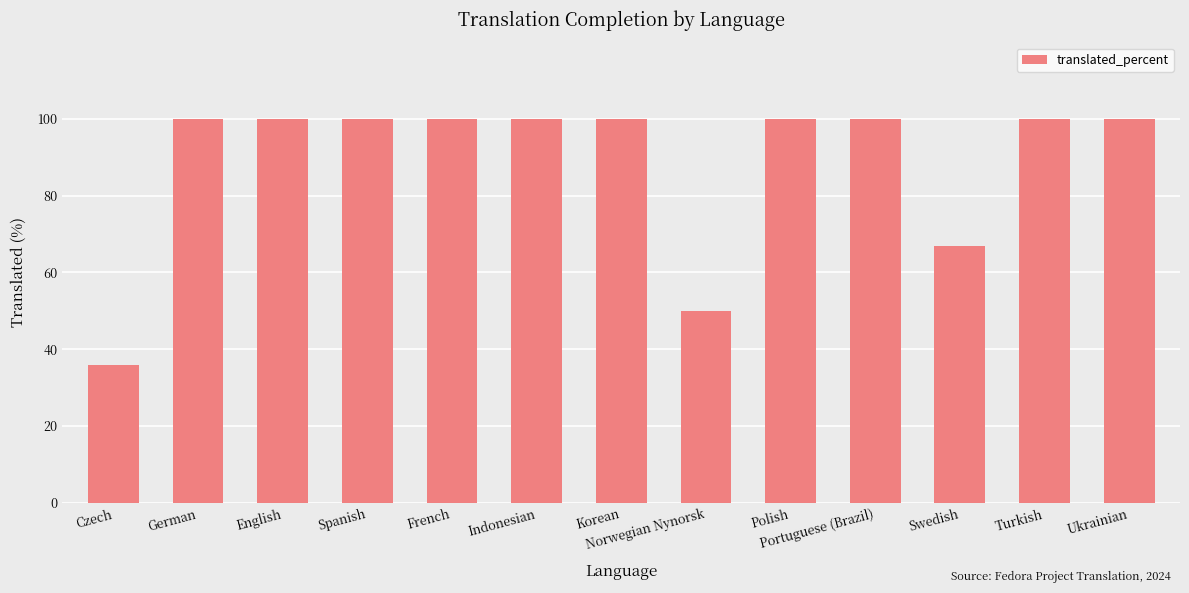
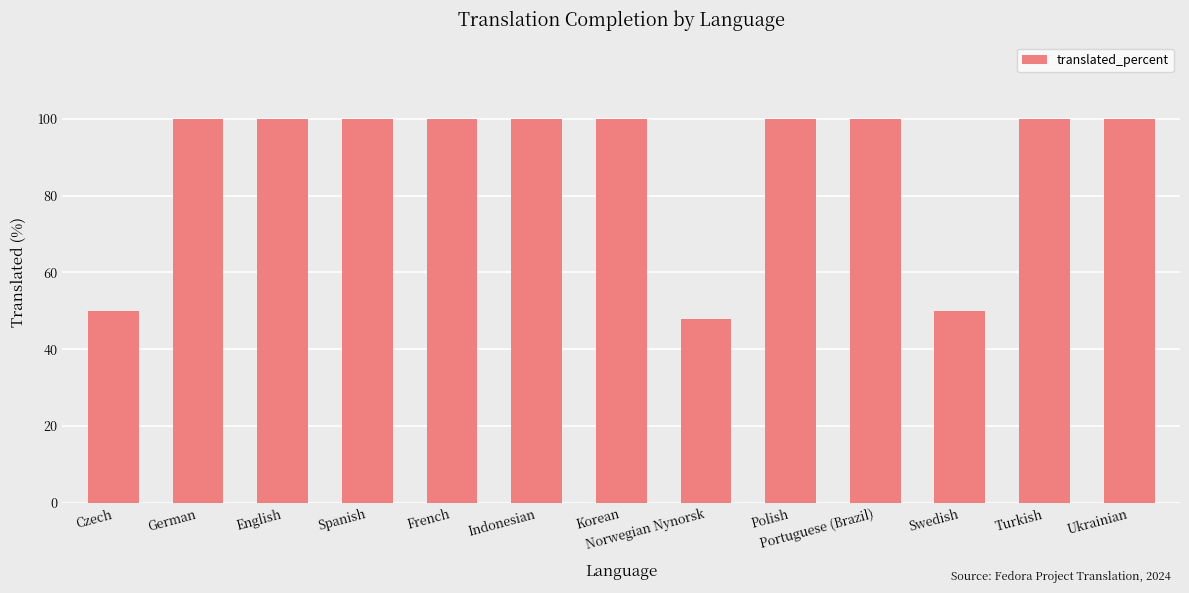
  {
-   "Czech": 36,
+   "Czech": 50,
    "German": 100,
    "English": 100,
    "Spanish": 100,
    "French": 100,
    "Indonesian": 100,
    "Korean": 100,
-   "Norwegian Nynorsk": 50,
+   "Norwegian Nynorsk": 48,
    "Polish": 100,
    "Portuguese (Brazil)": 100,
-   "Swedish": 67,
+   "Swedish": 50,
    "Turkish": 100,
    "Ukrainian": 100
  }
